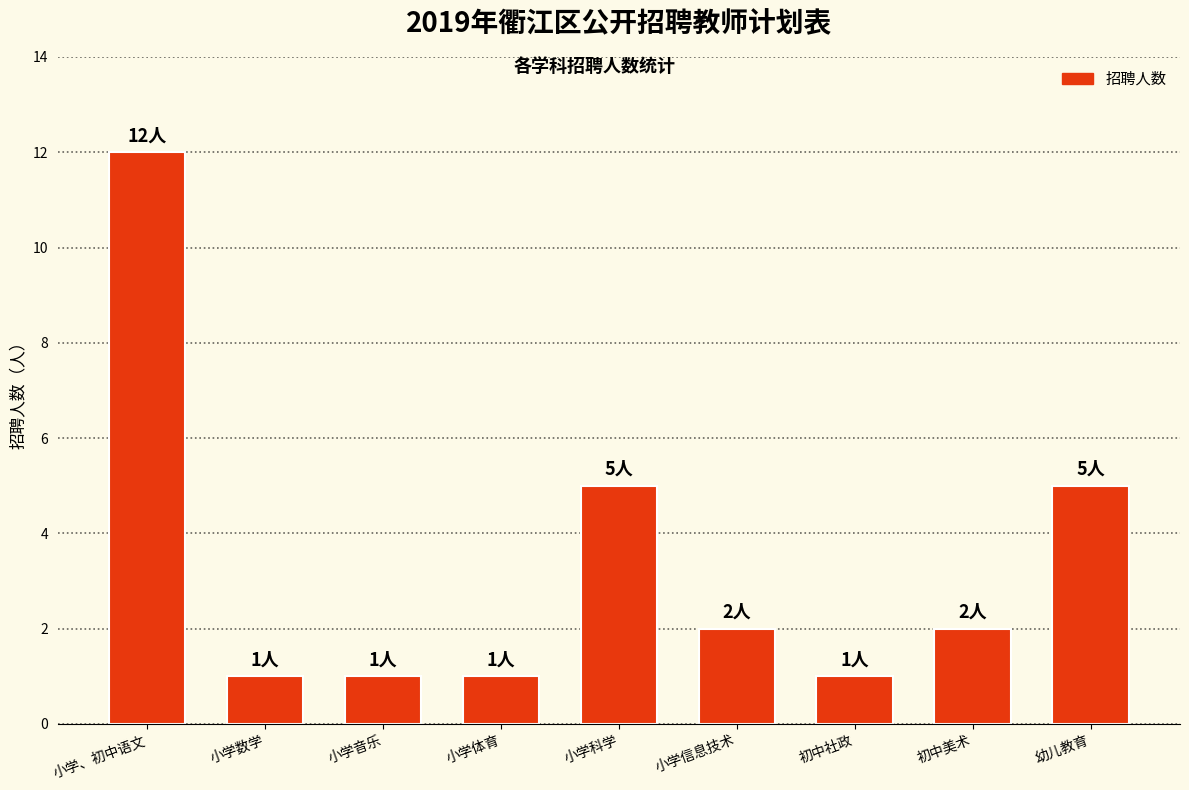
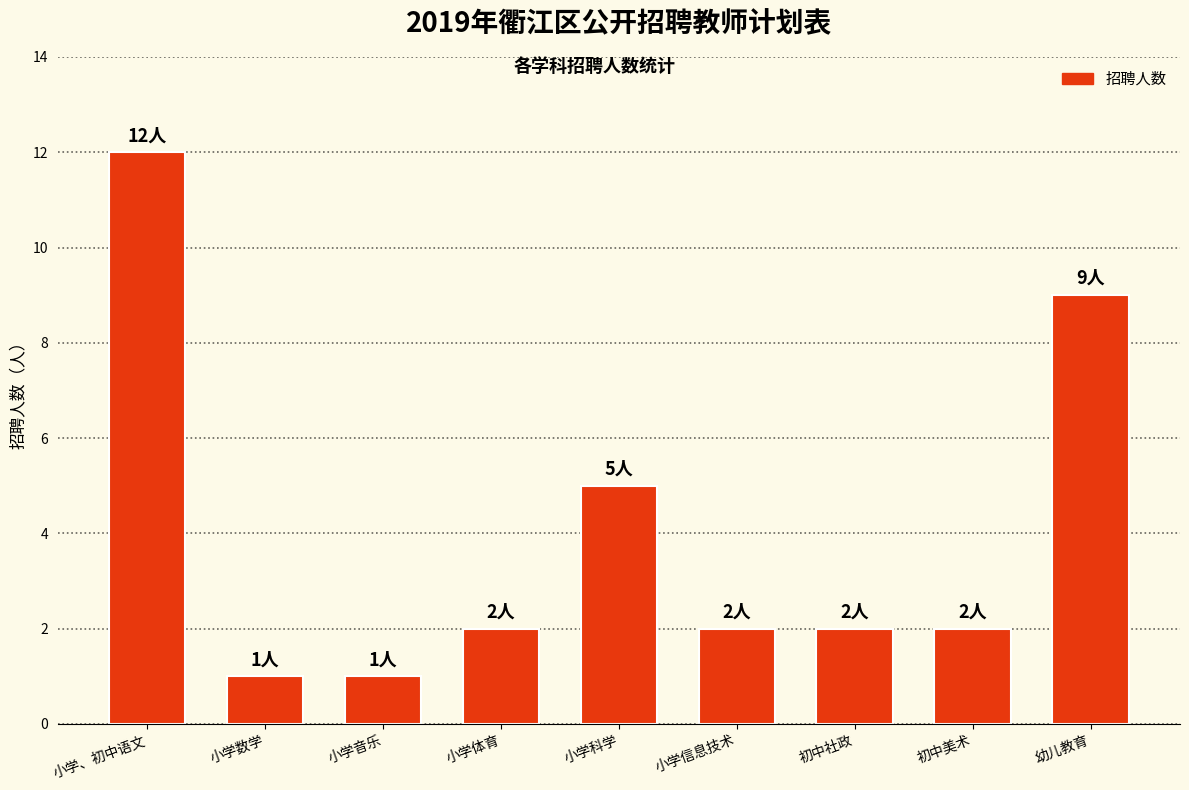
  {
    "小学、初中语文": "12人",
    "小学数学": "1人",
    "小学音乐": "1人",
-   "小学体育": "1人",
+   "小学体育": "2人",
    "小学科学": "5人",
    "小学信息技术": "2人",
-   "初中社政": "1人",
+   "初中社政": "2人",
    "初中美术": "2人",
-   "幼儿教育": "5人"
+   "幼儿教育": "9人"
  }
